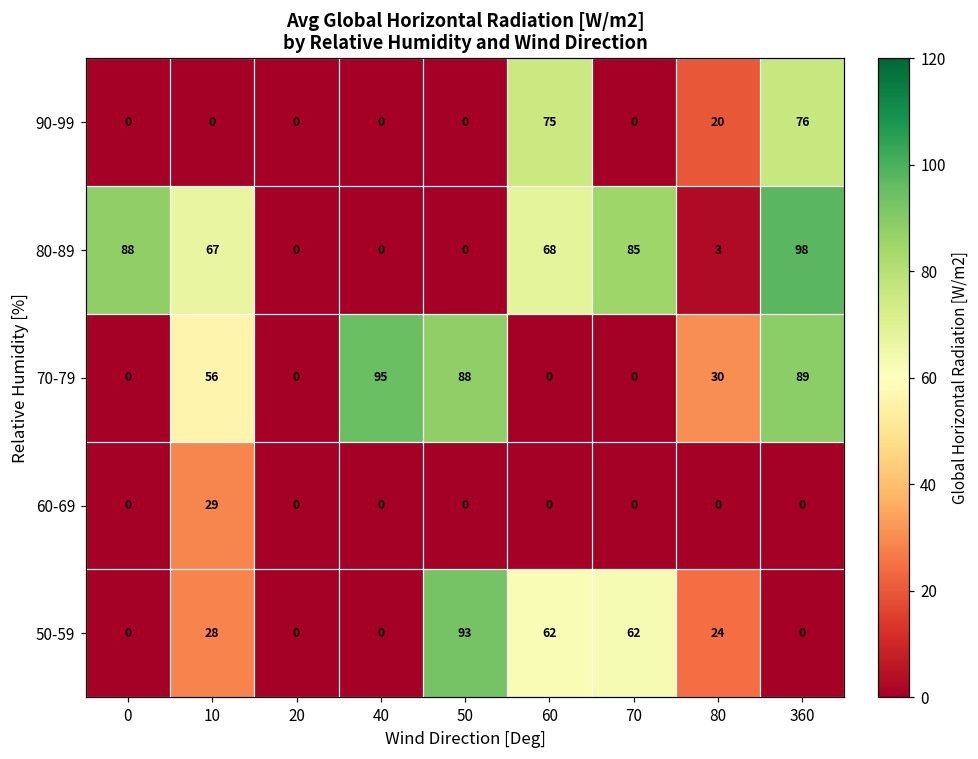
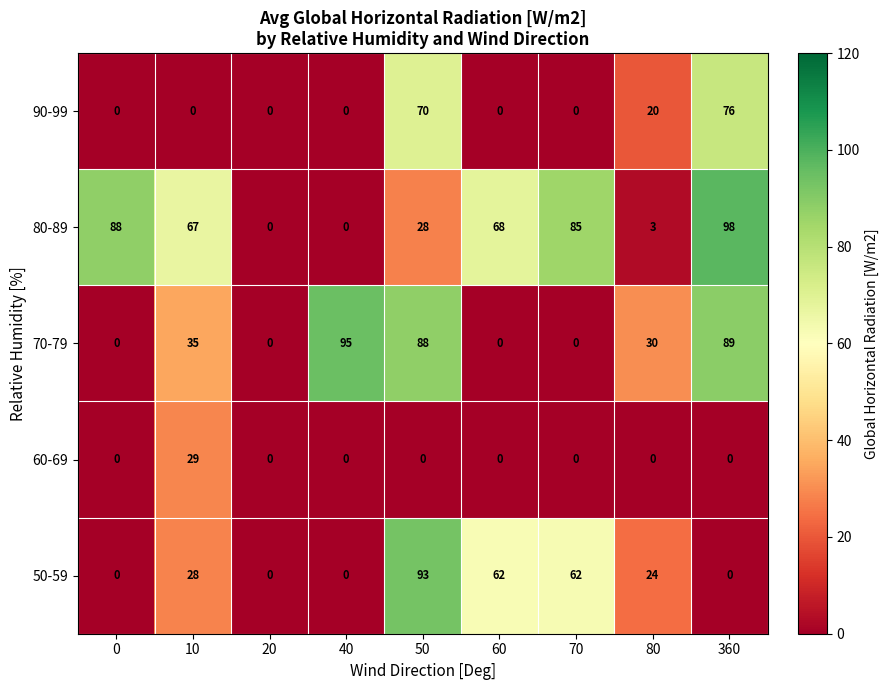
  {
    "90-99": {
      "0": 0,
      "10": 0,
      "20": 0,
      "40": 0,
-     "50": 0,
-     "60": 75,
+     "50": 70,
+     "60": 0,
      "70": 0,
      "80": 20,
      "360": 76
    },
    "80-89": {
      "0": 88,
      "10": 67,
      "20": 0,
      "40": 0,
-     "50": 0,
+     "50": 28,
      "60": 68,
      "70": 85,
      "80": 3,
      "360": 98
    },
    "70-79": {
      "0": 0,
-     "10": 56,
+     "10": 35,
      "20": 0,
      "40": 95,
      "50": 88,
      "60": 0,
      "70": 0,
      "80": 30,
      "360": 89
    },
    "60-69": {
      "0": 0,
      "10": 29,
      "20": 0,
      "40": 0,
      "50": 0,
      "60": 0,
      "70": 0,
      "80": 0,
      "360": 0
    },
    "50-59": {
      "0": 0,
      "10": 28,
      "20": 0,
      "40": 0,
      "50": 93,
      "60": 62,
      "70": 62,
      "80": 24,
      "360": 0
    }
  }
